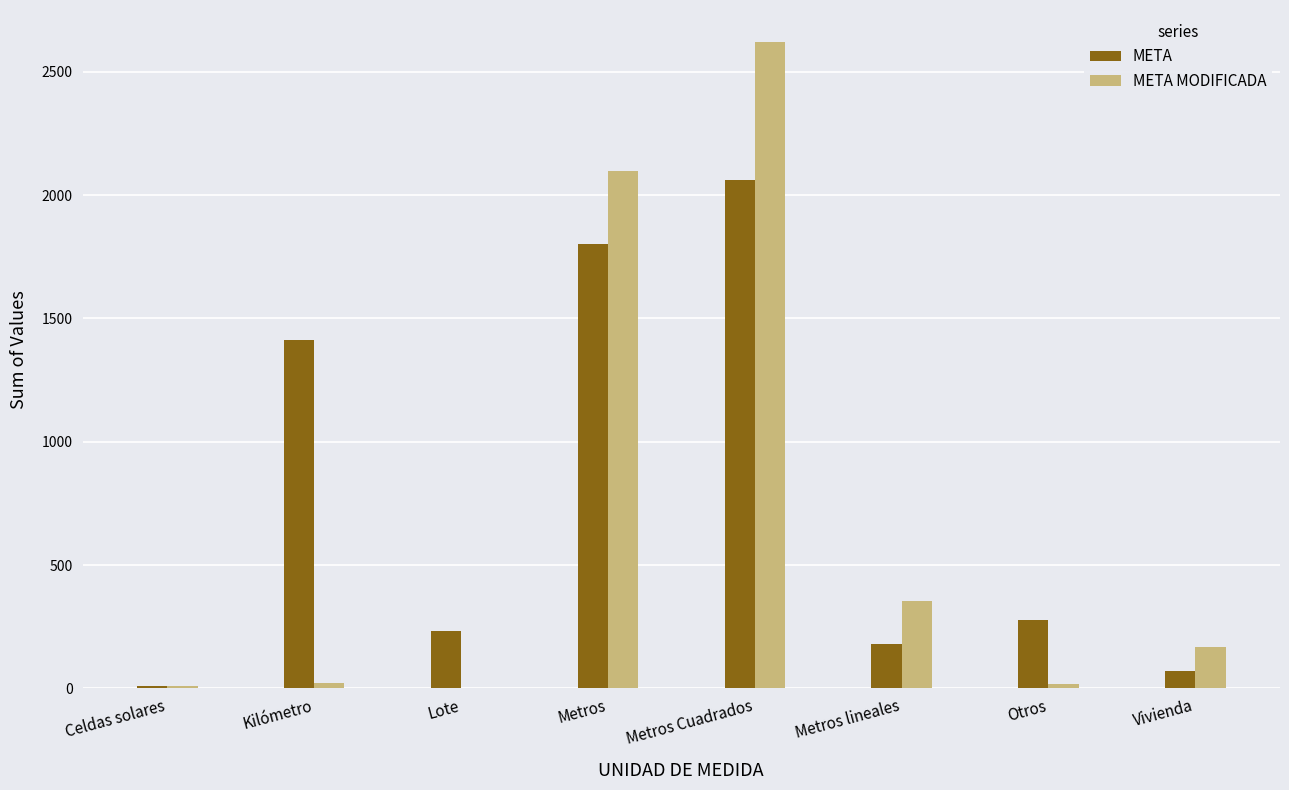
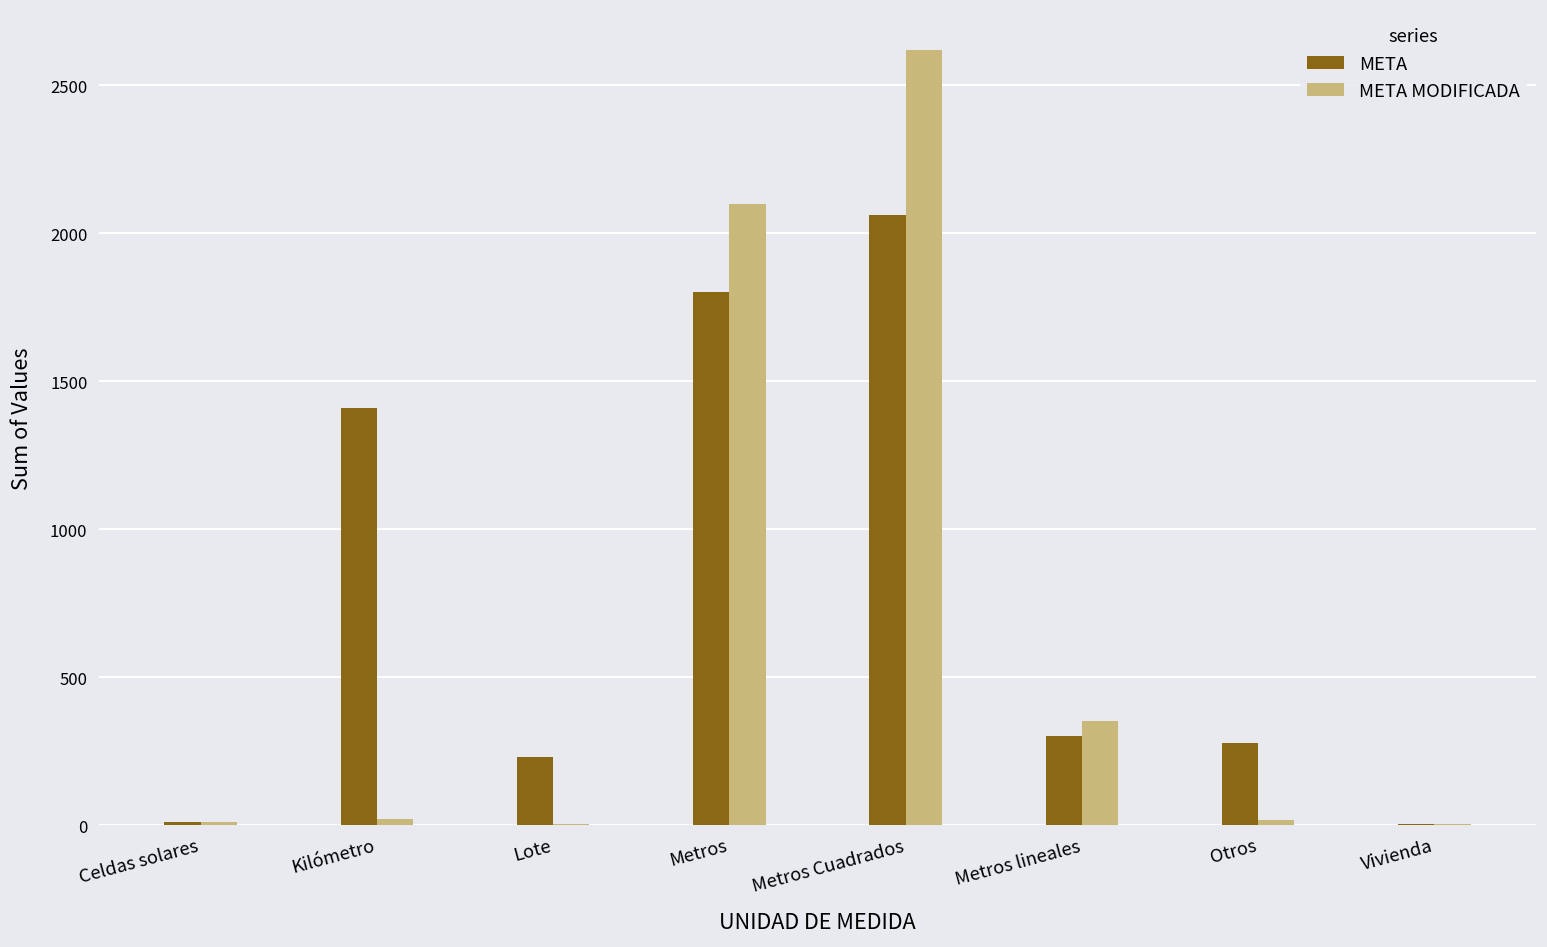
  {
    "META": {
      "Celdas solares": 10,
      "Kilómetro": 1410,
      "Lote": 230,
      "Metros": 1800,
      "Metros Cuadrados": 2060,
-     "Metros lineales": 180,
+     "Metros lineales": 300,
      "Otros": 280,
-     "Vivienda": 70
+     "Vivienda": 0
    },
    "META MODIFICADA": {
      "Celdas solares": 10,
      "Kilómetro": 20,
      "Metros": 2100,
      "Metros Cuadrados": 2620,
      "Metros lineales": 350,
      "Otros": 20,
-     "Vivienda": 170
+     "Vivienda": 0
    }
  }
